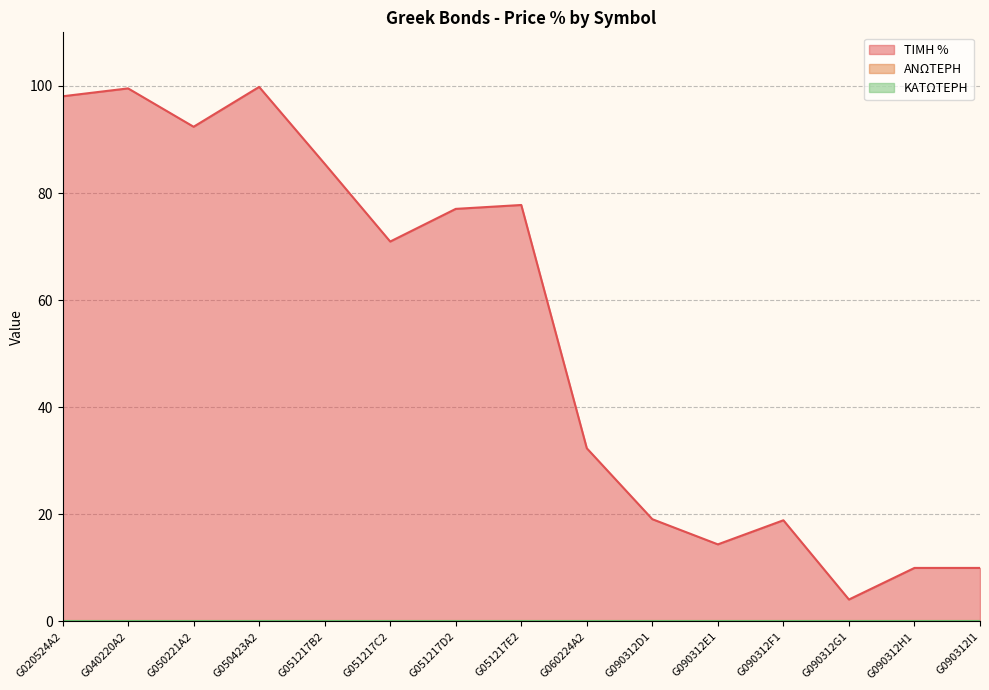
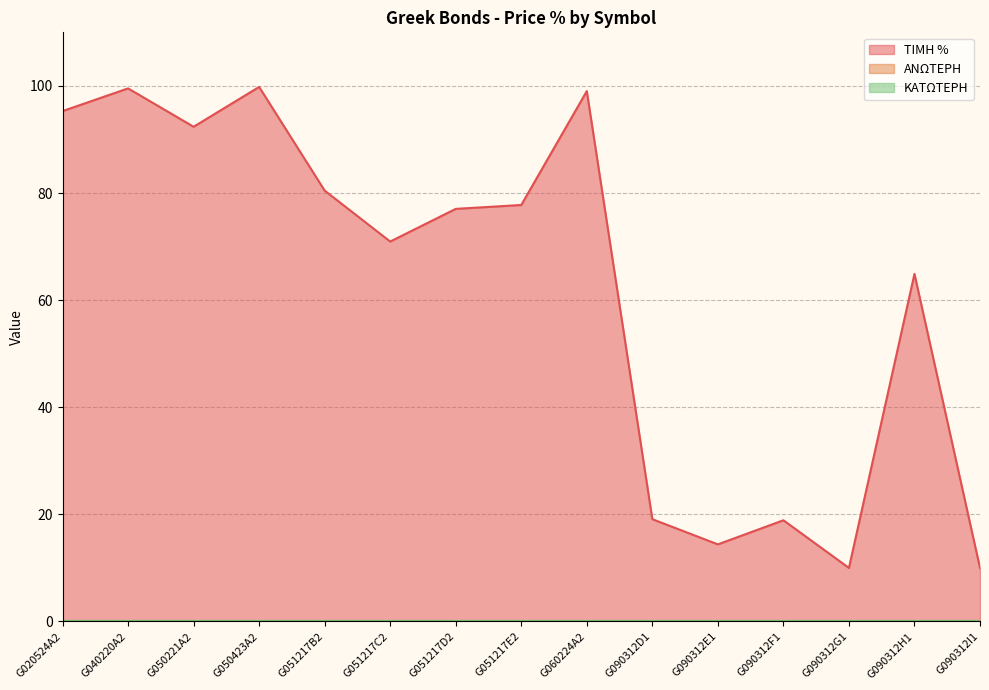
  {
    "ΤΙΜΗ %": {
-     "G020524A2": 98,
+     "G020524A2": 95,
      "G040220A2": 100,
      "G050221A2": 92,
      "G050423A2": 100,
-     "G051217B2": 85,
+     "G051217B2": 80,
      "G051217C2": 71,
      "G051217D2": 77,
      "G051217E2": 78,
-     "G060224A2": 32,
+     "G060224A2": 99,
      "G090312D1": 19,
      "G090312E1": 14,
      "G090312F1": 19,
-     "G090312G1": 4,
-     "G090312H1": 10,
+     "G090312G1": 10,
+     "G090312H1": 65,
      "G090312I1": 10
    },
    "ΚΑΤΩΤΕΡΗ": {
      "G020524A2": 0,
      "G040220A2": 0,
      "G050221A2": 0,
      "G050423A2": 0,
      "G051217B2": 0,
      "G051217C2": 0,
      "G051217D2": 0,
      "G051217E2": 0,
      "G060224A2": 0,
      "G090312D1": 0,
      "G090312E1": 0,
      "G090312F1": 0,
      "G090312G1": 0,
      "G090312H1": 0,
      "G090312I1": 0
    }
  }
